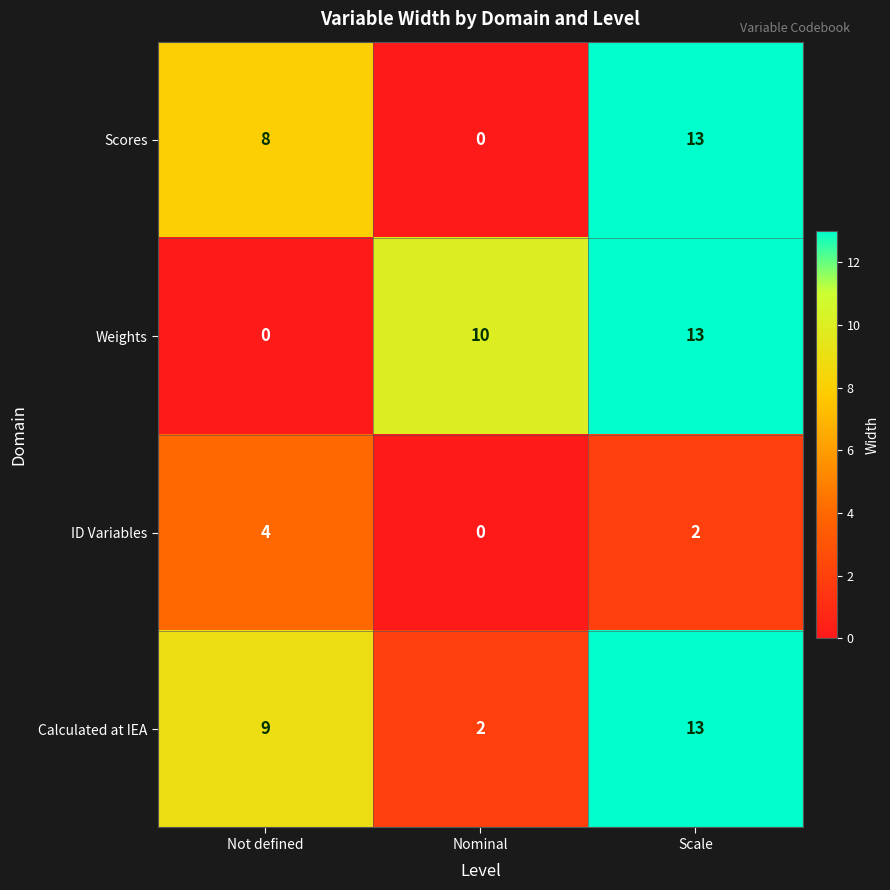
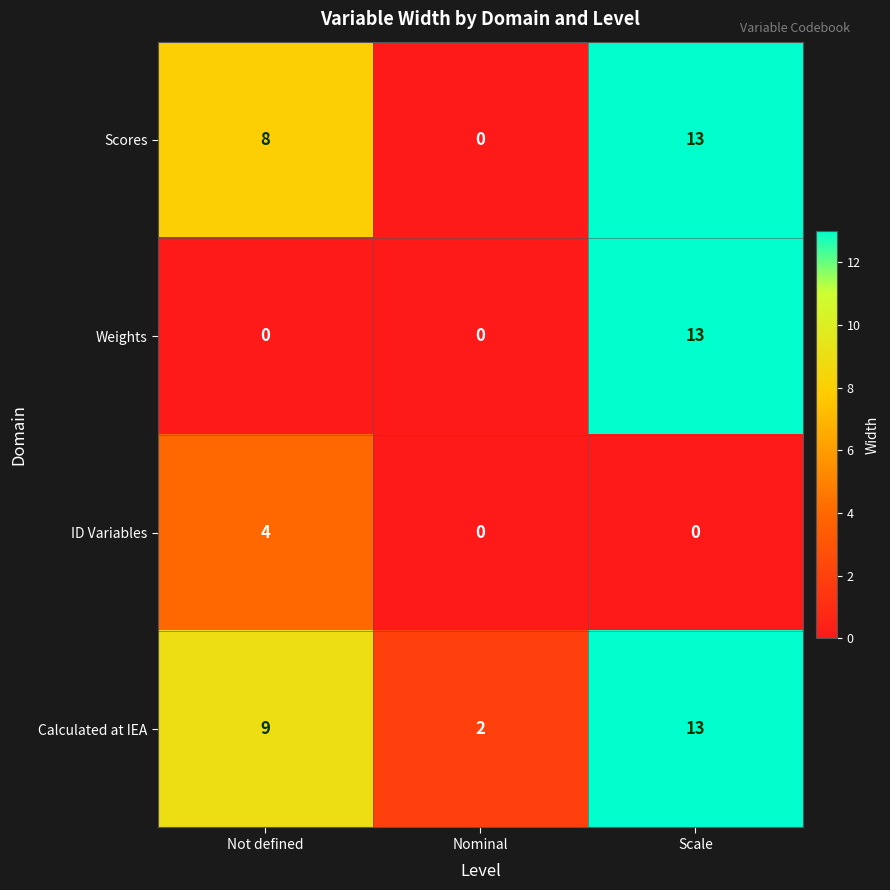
  {
    "Scores": {
      "Not defined": 8,
      "Nominal": 0,
      "Scale": 13
    },
    "Weights": {
      "Not defined": 0,
-     "Nominal": 10,
+     "Nominal": 0,
      "Scale": 13
    },
    "ID Variables": {
      "Not defined": 4,
      "Nominal": 0,
-     "Scale": 2
+     "Scale": 0
    },
    "Calculated at IEA": {
      "Not defined": 9,
      "Nominal": 2,
      "Scale": 13
    }
  }
